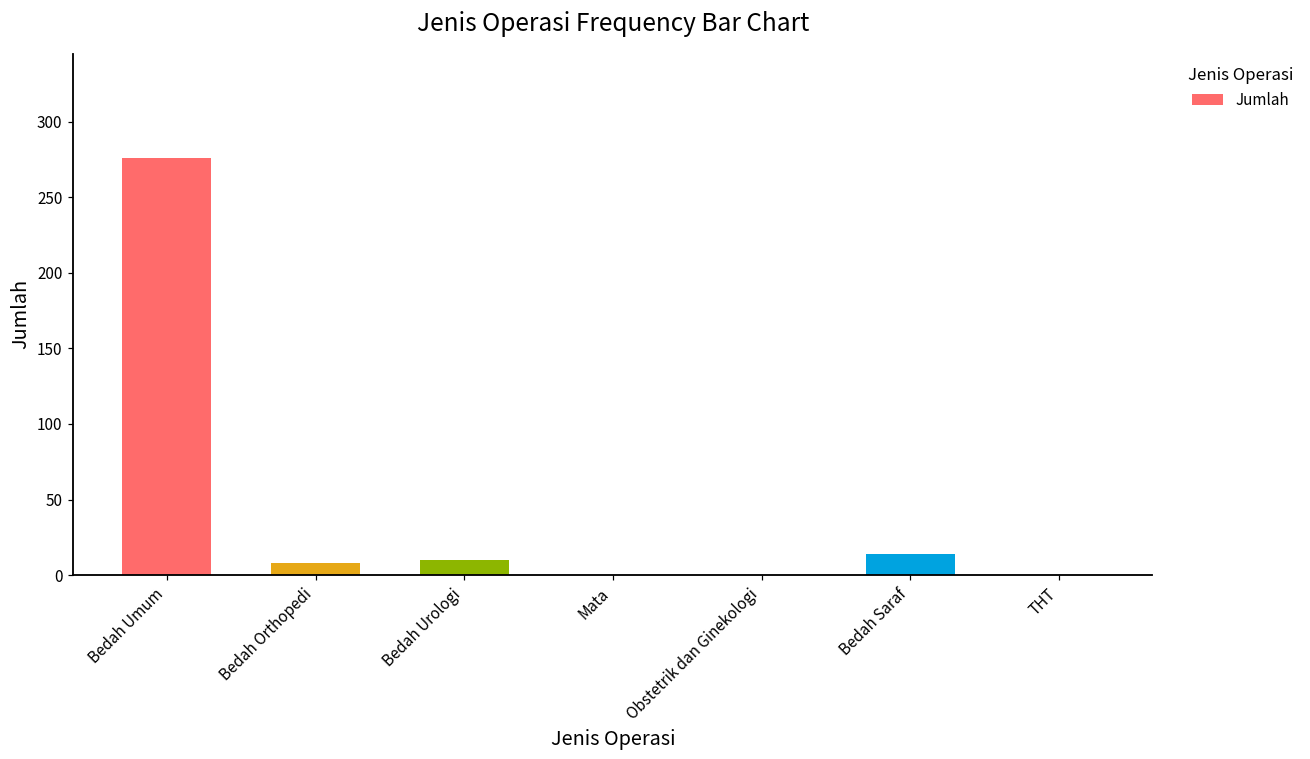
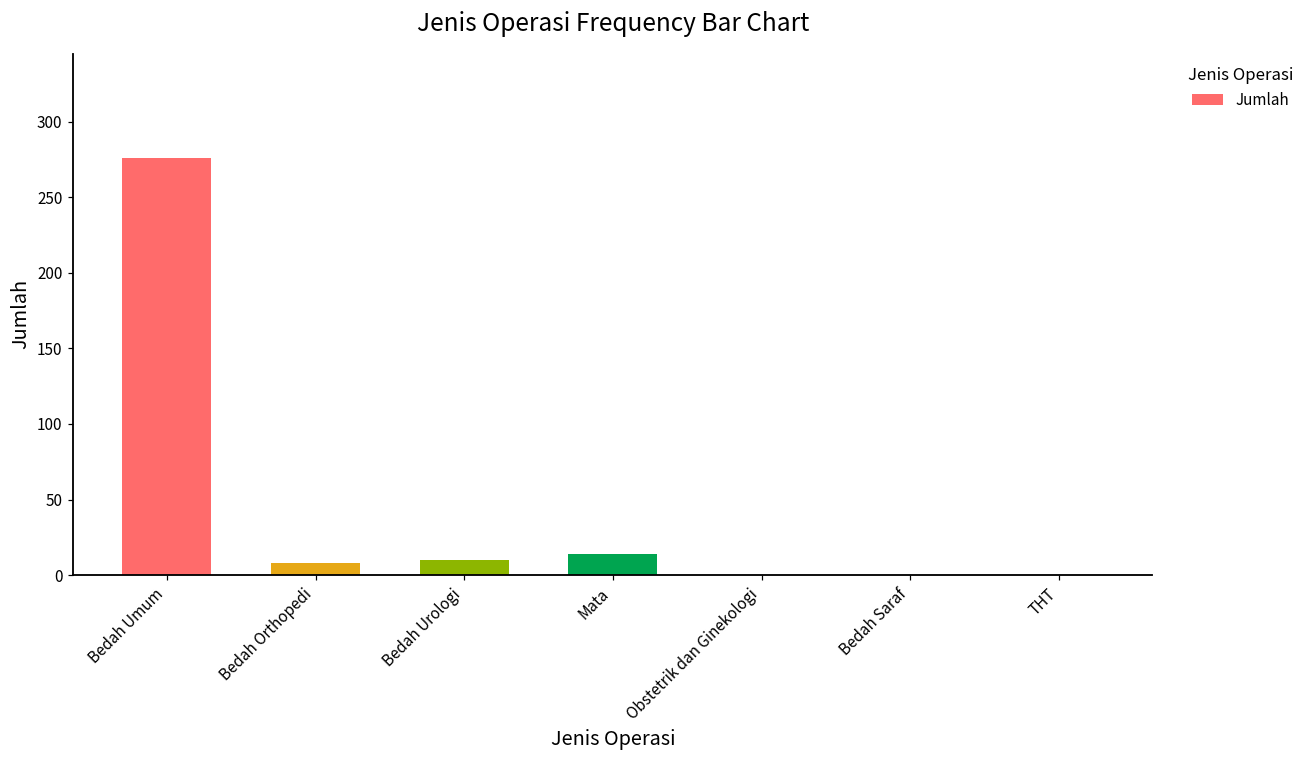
  {
    "Bedah Umum": 276,
    "Bedah Orthopedi": 8,
    "Bedah Urologi": 10,
-   "Mata": 0,
+   "Mata": 14,
    "Obstetrik dan Ginekologi": 0,
-   "Bedah Saraf": 14,
+   "Bedah Saraf": 0,
    "THT": 0
  }
